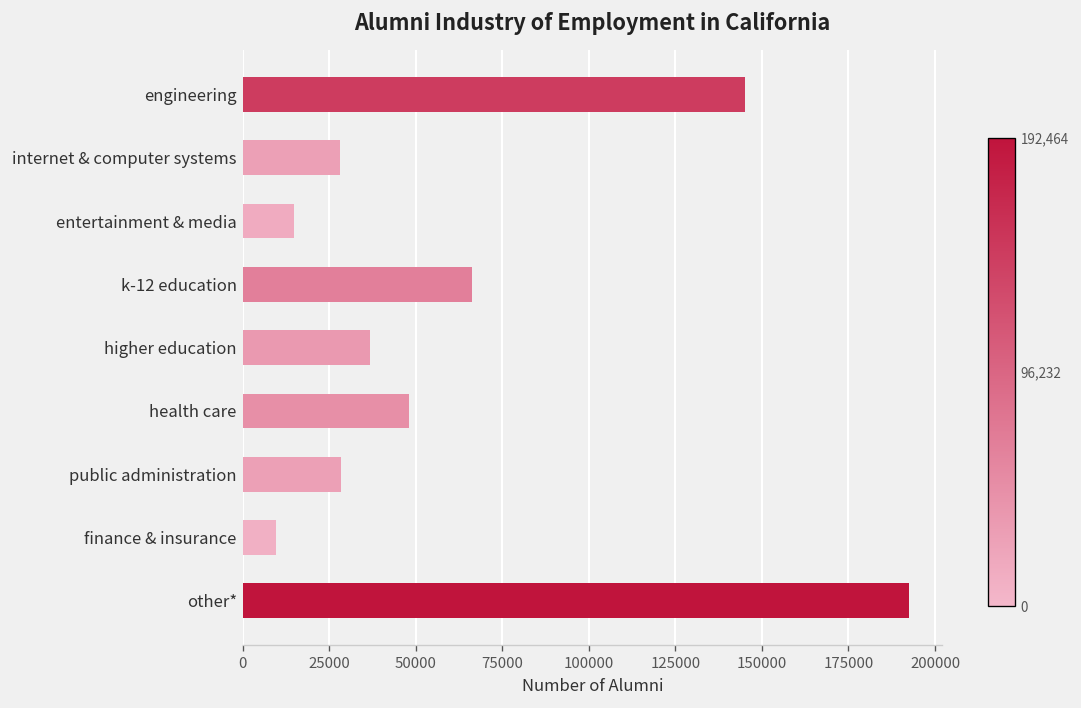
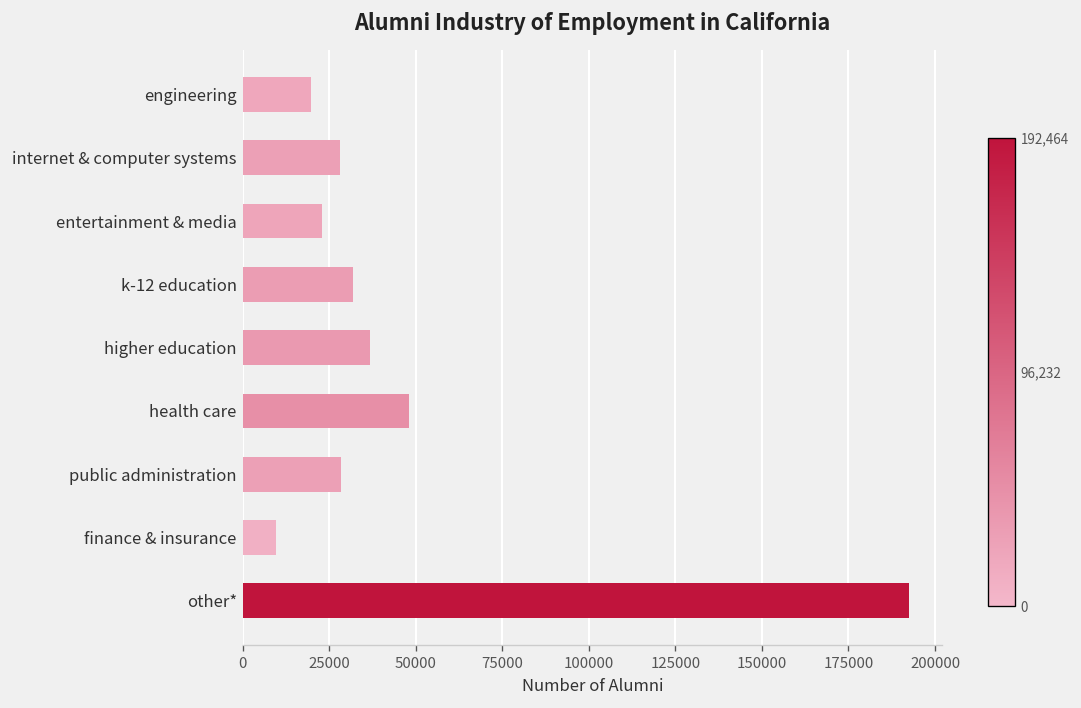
  {
-   "engineering": 145000,
+   "engineering": 20000,
    "internet & computer systems": 28000,
-   "entertainment & media": 15000,
-   "k-12 education": 66000,
+   "entertainment & media": 23000,
+   "k-12 education": 32000,
    "higher education": 37000,
    "health care": 48000,
    "public administration": 28000,
    "finance & insurance": 10000,
    "other*": 192000
  }
